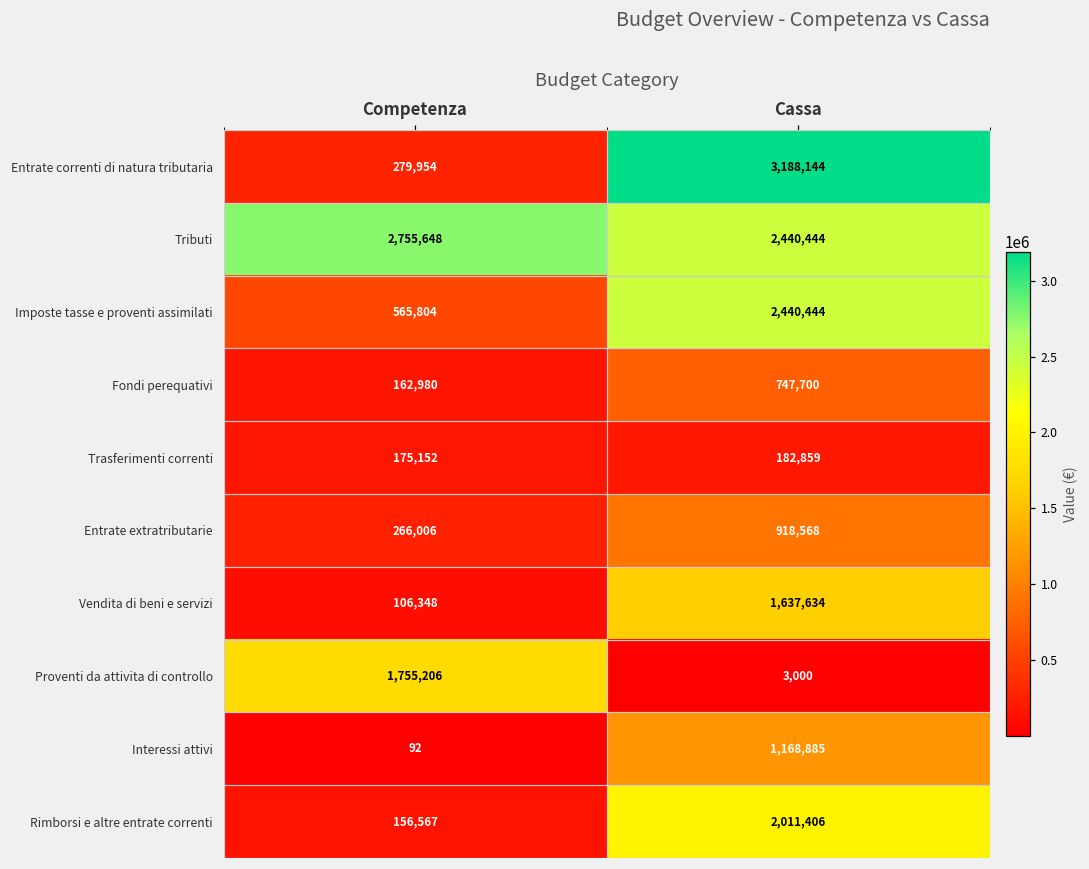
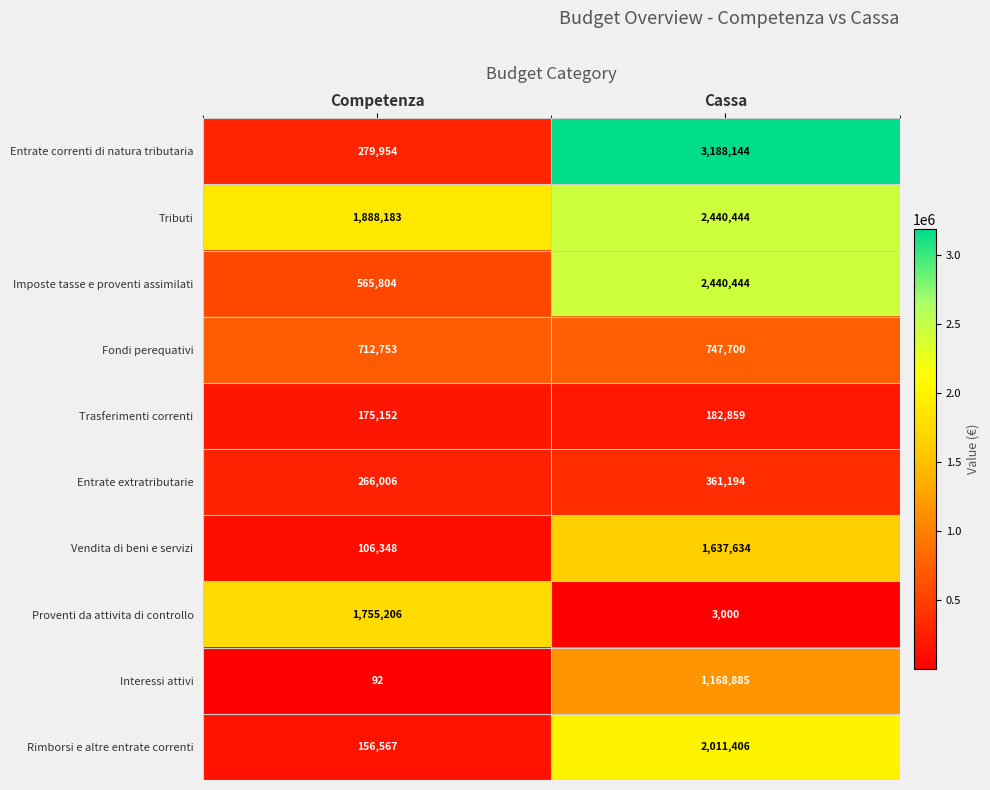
  {
    "Entrate correnti di natura tributaria": {
      "Competenza": "279,954",
      "Cassa": "3,188,144"
    },
    "Tributi": {
-     "Competenza": "2,755,648",
+     "Competenza": "1,888,183",
      "Cassa": "2,440,444"
    },
    "Imposte tasse e proventi assimilati": {
      "Competenza": "565,804",
      "Cassa": "2,440,444"
    },
    "Fondi perequativi": {
-     "Competenza": "162,980",
+     "Competenza": "712,753",
      "Cassa": "747,700"
    },
    "Trasferimenti correnti": {
      "Competenza": "175,152",
      "Cassa": "182,859"
    },
    "Entrate extratributarie": {
      "Competenza": "266,006",
-     "Cassa": "918,568"
+     "Cassa": "361,194"
    },
    "Vendita di beni e servizi": {
      "Competenza": "106,348",
      "Cassa": "1,637,634"
    },
    "Proventi da attivita di controllo": {
      "Competenza": "1,755,206",
      "Cassa": "3,000"
    },
    "Interessi attivi": {
      "Competenza": "92",
      "Cassa": "1,168,885"
    },
    "Rimborsi e altre entrate correnti": {
      "Competenza": "156,567",
      "Cassa": "2,011,406"
    }
  }
